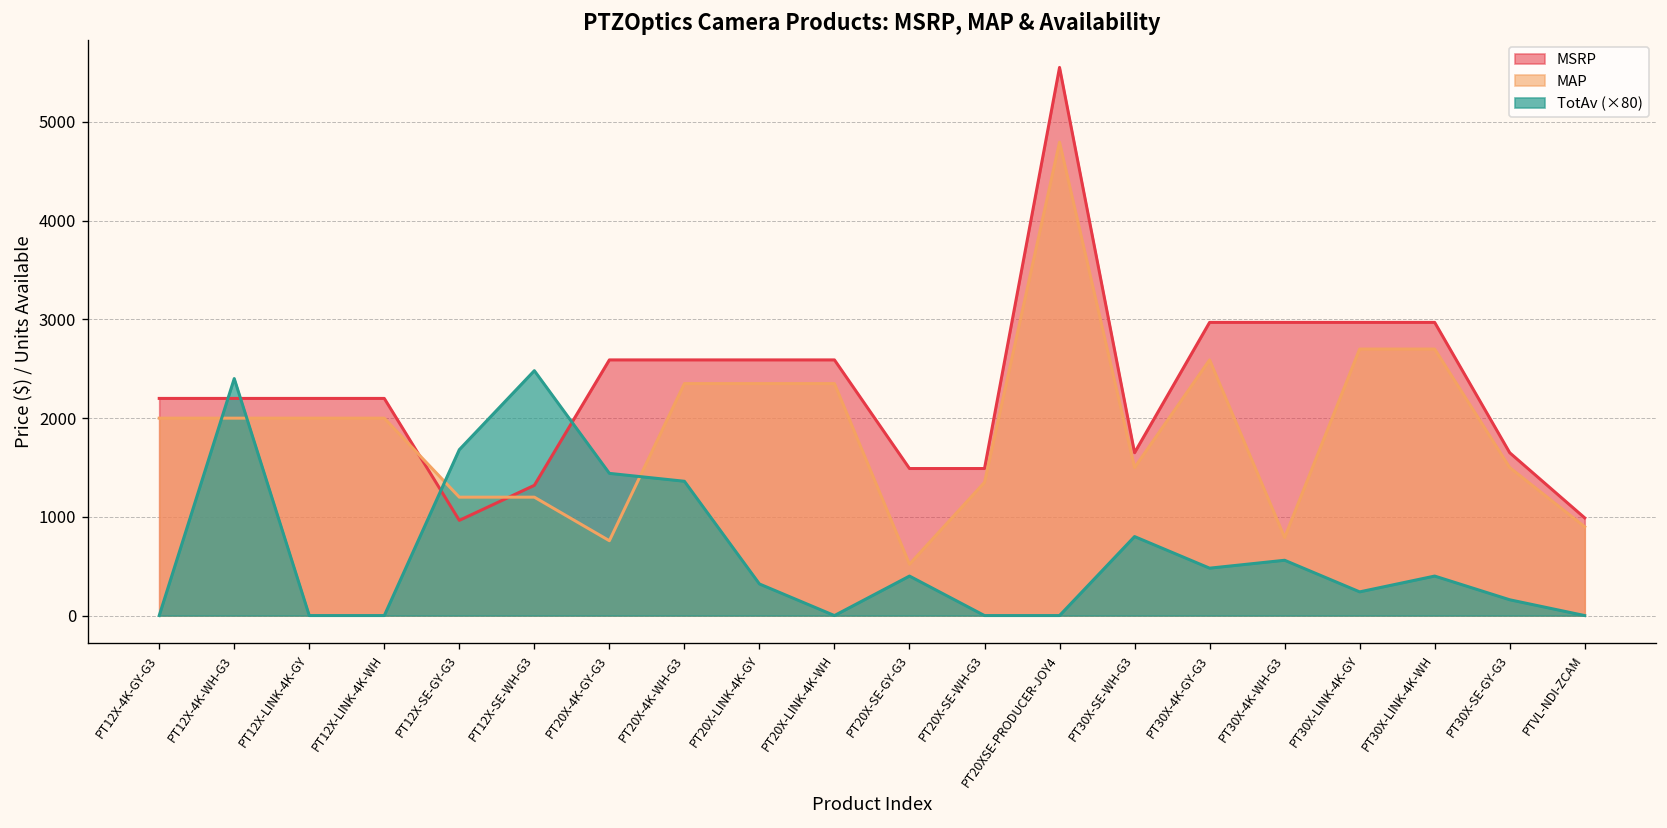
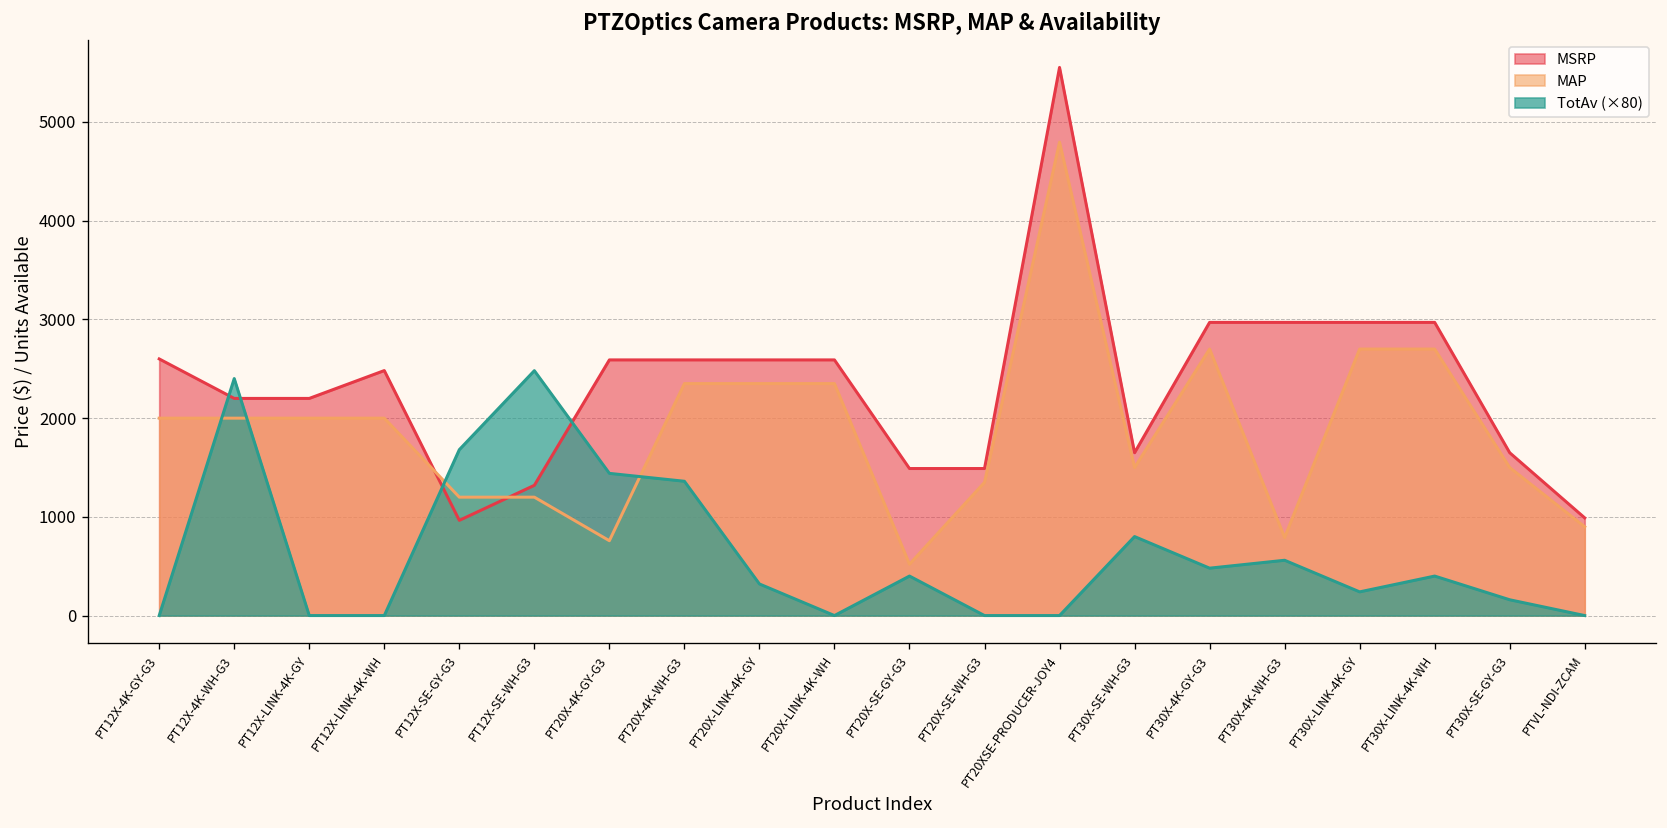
  {
    "MSRP": {
-     "PT12X-4K-GY-G3": 2200,
+     "PT12X-4K-GY-G3": 2600,
      "PT12X-4K-WH-G3": 2200,
      "PT12X-LINK-4K-GY": 2200,
-     "PT12X-LINK-4K-WH": 2200,
+     "PT12X-LINK-4K-WH": 2500,
      "PT12X-SE-GY-G3": 1000,
      "PT12X-SE-WH-G3": 1300,
      "PT20X-4K-GY-G3": 2600,
      "PT20X-4K-WH-G3": 2600,
      "PT20X-LINK-4K-GY": 2600,
      "PT20X-LINK-4K-WH": 2600,
      "PT20X-SE-GY-G3": 1500,
      "PT20X-SE-WH-G3": 1500,
      "PT20XSE-PRODUCER-JOY4": 5600,
      "PT30X-SE-WH-G3": 1600,
      "PT30X-4K-GY-G3": 3000,
      "PT30X-4K-WH-G3": 3000,
      "PT30X-LINK-4K-GY": 3000,
      "PT30X-LINK-4K-WH": 3000,
      "PT30X-SE-GY-G3": 1600,
      "PTVL-NDI-ZCAM": 1000
    },
    "MAP": {
      "PT12X-4K-GY-G3": 2000,
      "PT12X-4K-WH-G3": 2000,
      "PT12X-LINK-4K-GY": 2000,
      "PT12X-LINK-4K-WH": 2000,
      "PT12X-SE-GY-G3": 1200,
      "PT12X-SE-WH-G3": 1200,
      "PT20X-4K-GY-G3": 800,
      "PT20X-4K-WH-G3": 2300,
      "PT20X-LINK-4K-GY": 2300,
      "PT20X-LINK-4K-WH": 2300,
      "PT20X-SE-GY-G3": 500,
      "PT20X-SE-WH-G3": 1300,
      "PT20XSE-PRODUCER-JOY4": 4800,
      "PT30X-SE-WH-G3": 1500,
-     "PT30X-4K-GY-G3": 2600,
+     "PT30X-4K-GY-G3": 2700,
      "PT30X-4K-WH-G3": 800,
      "PT30X-LINK-4K-GY": 2700,
      "PT30X-LINK-4K-WH": 2700,
      "PT30X-SE-GY-G3": 1500,
      "PTVL-NDI-ZCAM": 900
    },
    "TotAv (×80)": {
      "PT12X-4K-GY-G3": 0,
      "PT12X-4K-WH-G3": 2400,
      "PT12X-LINK-4K-GY": 0,
      "PT12X-LINK-4K-WH": 0,
      "PT12X-SE-GY-G3": 1700,
      "PT12X-SE-WH-G3": 2500,
      "PT20X-4K-GY-G3": 1400,
      "PT20X-4K-WH-G3": 1400,
      "PT20X-LINK-4K-GY": 300,
      "PT20X-LINK-4K-WH": 0,
      "PT20X-SE-GY-G3": 400,
      "PT20X-SE-WH-G3": 0,
      "PT20XSE-PRODUCER-JOY4": 0,
      "PT30X-SE-WH-G3": 800,
      "PT30X-4K-GY-G3": 500,
      "PT30X-4K-WH-G3": 600,
      "PT30X-LINK-4K-GY": 200,
      "PT30X-LINK-4K-WH": 400,
      "PT30X-SE-GY-G3": 200,
      "PTVL-NDI-ZCAM": 0
    }
  }
